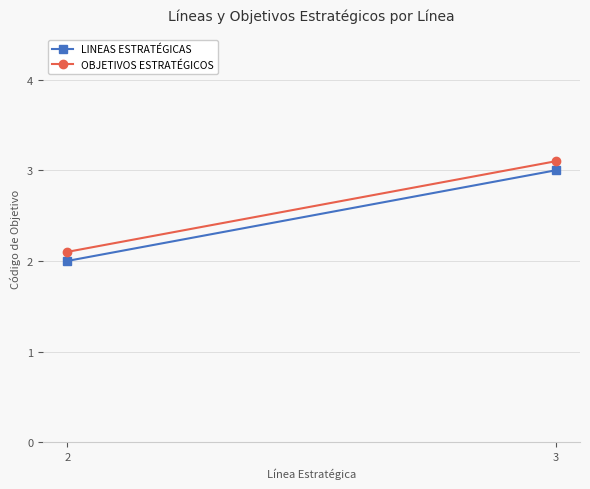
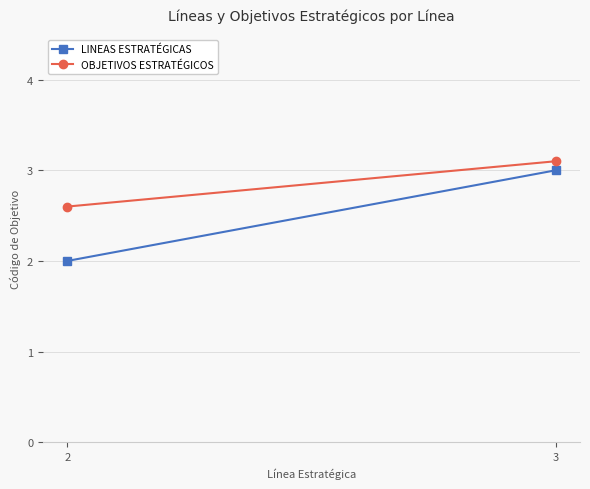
  {
    "LINEAS ESTRATÉGICAS": {
      "2": 2.0,
      "3": 3.0
    },
    "OBJETIVOS ESTRATÉGICOS": {
-     "2": 2.1,
+     "2": 2.6,
      "3": 3.1
    }
  }
